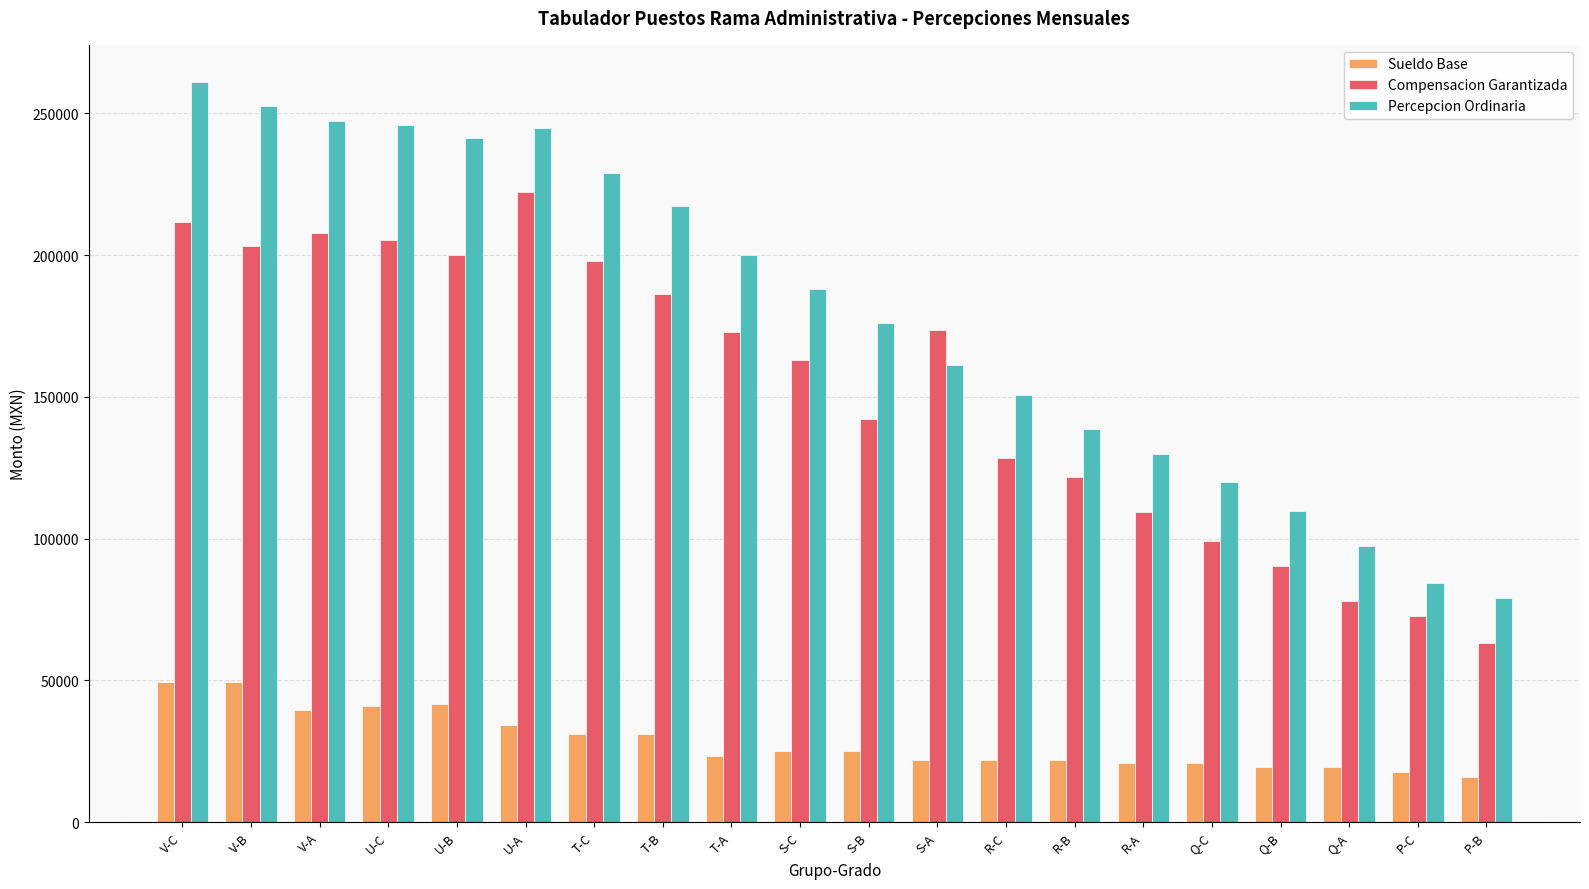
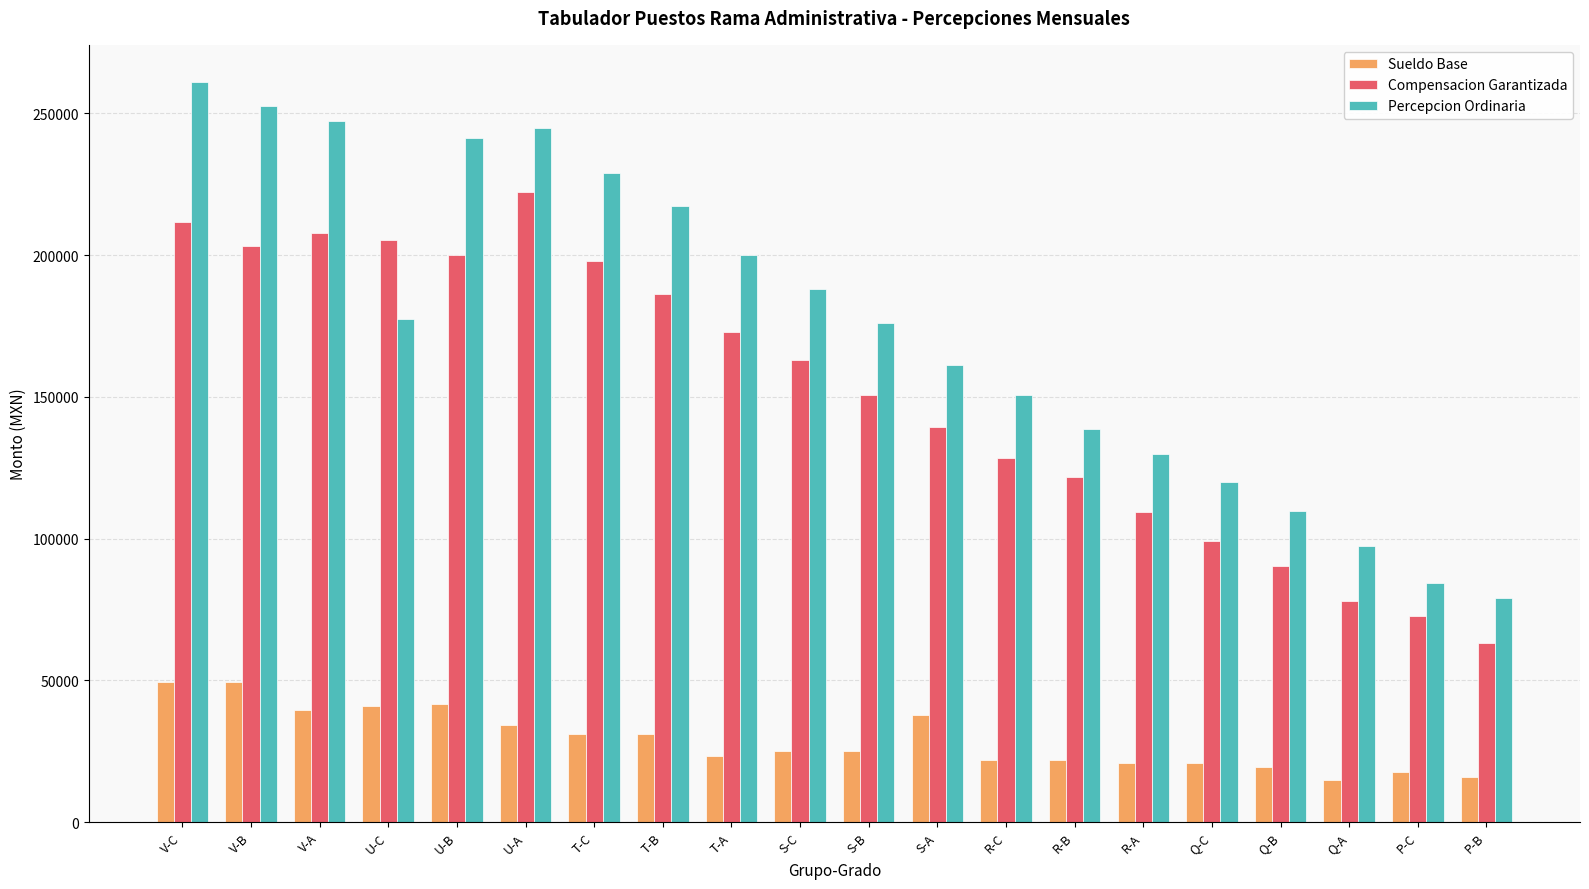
  {
    "Sueldo Base": {
      "V-C": 50000,
      "V-B": 50000,
      "V-A": 40000,
      "U-C": 41000,
      "U-B": 42000,
      "U-A": 34000,
      "T-C": 31000,
      "T-B": 31000,
      "T-A": 23000,
      "S-C": 25000,
      "S-B": 25000,
-     "S-A": 22000,
+     "S-A": 38000,
      "R-C": 22000,
      "R-B": 22000,
      "R-A": 21000,
      "Q-C": 21000,
      "Q-B": 20000,
-     "Q-A": 20000,
+     "Q-A": 15000,
      "P-C": 18000,
      "P-B": 16000
    },
    "Compensacion Garantizada": {
      "V-C": 212000,
      "V-B": 203000,
      "V-A": 208000,
      "U-C": 205000,
      "U-B": 200000,
      "U-A": 222000,
      "T-C": 198000,
      "T-B": 186000,
      "T-A": 173000,
      "S-C": 163000,
-     "S-B": 142000,
-     "S-A": 174000,
+     "S-B": 151000,
+     "S-A": 139000,
      "R-C": 129000,
      "R-B": 122000,
      "R-A": 109000,
      "Q-C": 99000,
      "Q-B": 90000,
      "Q-A": 78000,
      "P-C": 73000,
      "P-B": 63000
    },
    "Percepcion Ordinaria": {
      "V-C": 261000,
      "V-B": 253000,
      "V-A": 247000,
-     "U-C": 246000,
+     "U-C": 177000,
      "U-B": 241000,
      "U-A": 245000,
      "T-C": 229000,
      "T-B": 217000,
      "T-A": 200000,
      "S-C": 188000,
      "S-B": 176000,
      "S-A": 161000,
      "R-C": 151000,
      "R-B": 139000,
      "R-A": 130000,
      "Q-C": 120000,
      "Q-B": 110000,
      "Q-A": 98000,
      "P-C": 84000,
      "P-B": 79000
    }
  }
